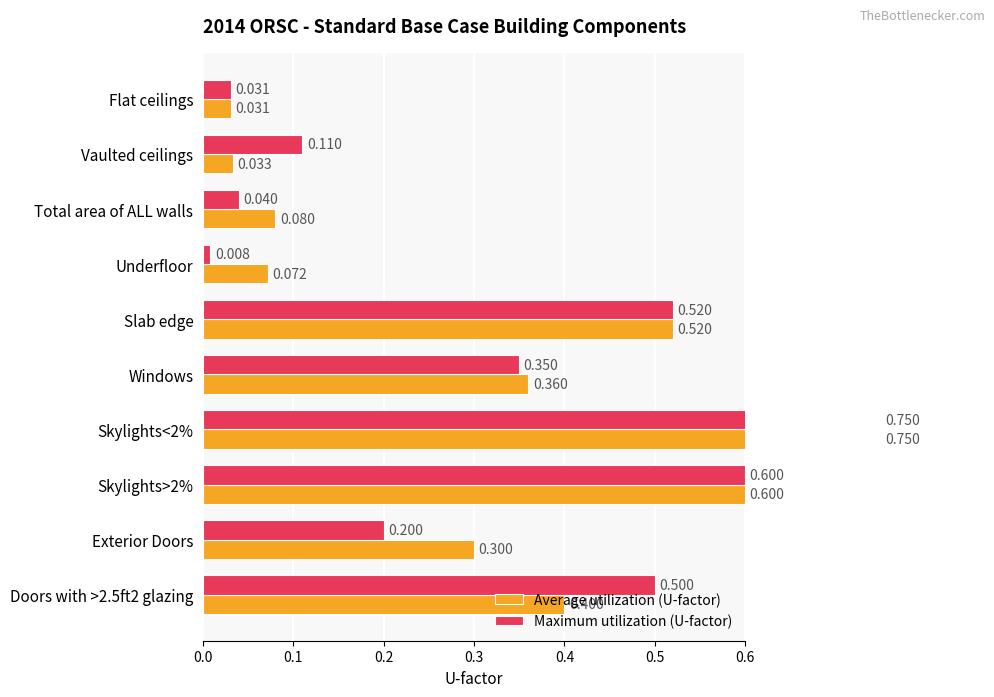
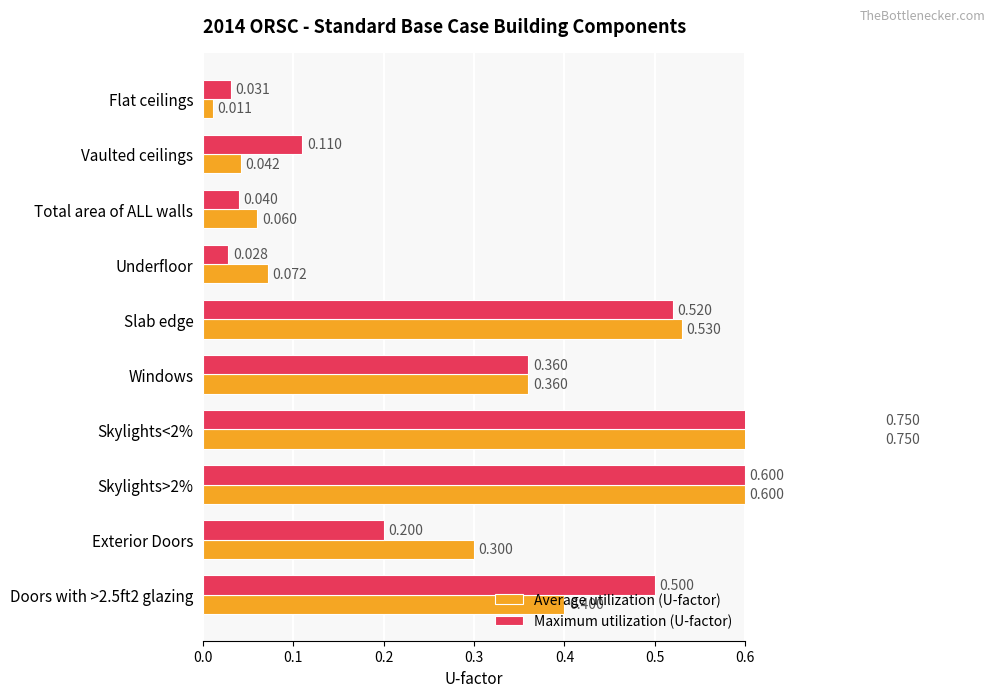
  {
    "Average utilization (U-factor)": {
-     "Flat ceilings": 0.031,
-     "Vaulted ceilings": 0.033,
-     "Total area of ALL walls": 0.080,
+     "Flat ceilings": 0.011,
+     "Vaulted ceilings": 0.042,
+     "Total area of ALL walls": 0.060,
      "Underfloor": 0.072,
-     "Slab edge": 0.520,
+     "Slab edge": 0.530,
      "Windows": 0.360,
      "Skylights>2%": 0.600,
      "Exterior Doors": 0.300,
      "Doors with >2.5ft2 glazing": 0.400
    },
    "Maximum utilization (U-factor)": {
      "Flat ceilings": 0.031,
      "Vaulted ceilings": 0.110,
      "Total area of ALL walls": 0.040,
-     "Underfloor": 0.008,
+     "Underfloor": 0.028,
      "Slab edge": 0.520,
-     "Windows": 0.350,
+     "Windows": 0.360,
      "Skylights>2%": 0.600,
      "Exterior Doors": 0.200,
      "Doors with >2.5ft2 glazing": 0.500
    }
  }
